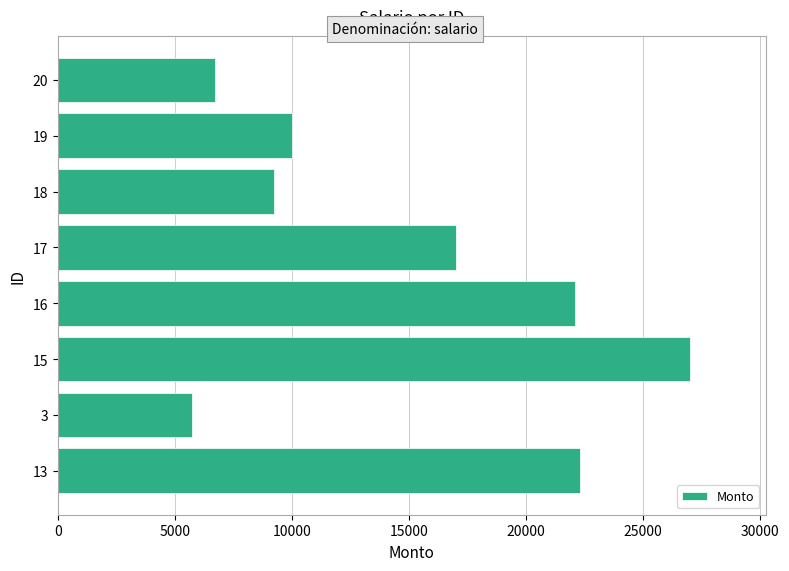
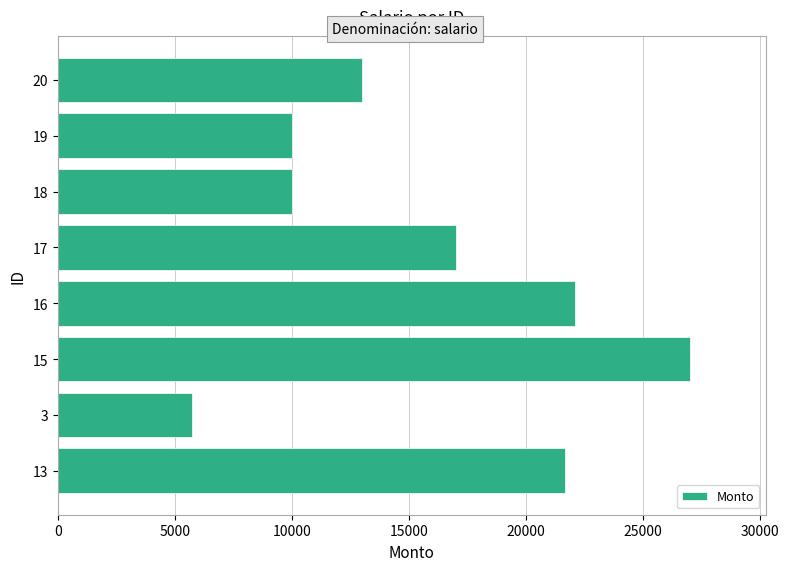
  {
-   "20": 6700,
+   "20": 13000,
    "19": 10000,
-   "18": 9200,
+   "18": 10000,
    "17": 17000,
    "16": 22100,
    "15": 27000,
    "3": 5700,
-   "13": 22300
+   "13": 21700
  }
